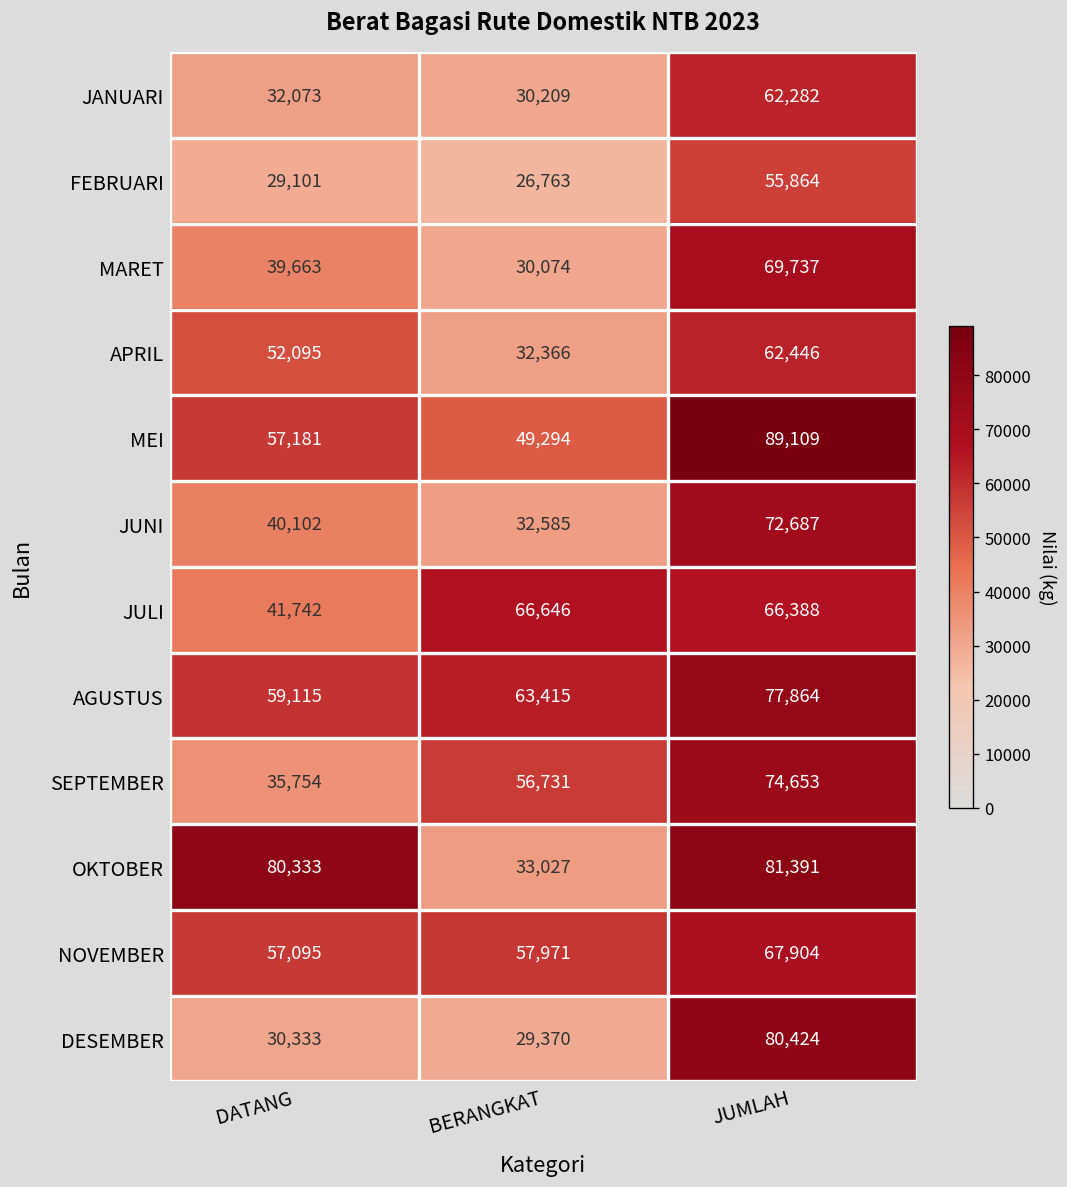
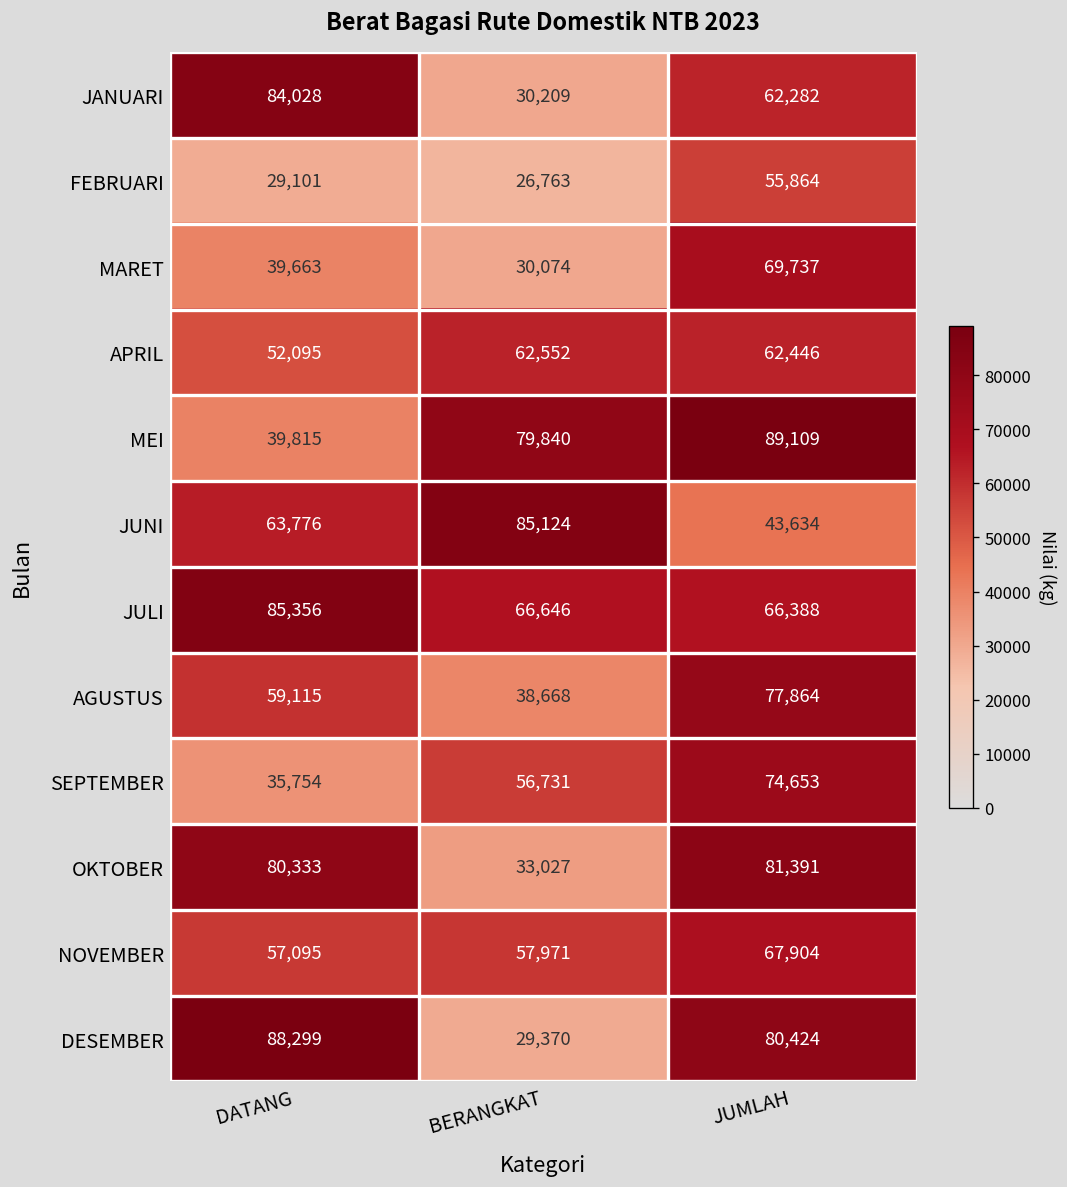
  {
    "JANUARI": {
-     "DATANG": "32,073",
+     "DATANG": "84,028",
      "BERANGKAT": "30,209",
      "JUMLAH": "62,282"
    },
    "FEBRUARI": {
      "DATANG": "29,101",
      "BERANGKAT": "26,763",
      "JUMLAH": "55,864"
    },
    "MARET": {
      "DATANG": "39,663",
      "BERANGKAT": "30,074",
      "JUMLAH": "69,737"
    },
    "APRIL": {
      "DATANG": "52,095",
-     "BERANGKAT": "32,366",
+     "BERANGKAT": "62,552",
      "JUMLAH": "62,446"
    },
    "MEI": {
-     "DATANG": "57,181",
-     "BERANGKAT": "49,294",
+     "DATANG": "39,815",
+     "BERANGKAT": "79,840",
      "JUMLAH": "89,109"
    },
    "JUNI": {
-     "DATANG": "40,102",
-     "BERANGKAT": "32,585",
-     "JUMLAH": "72,687"
+     "DATANG": "63,776",
+     "BERANGKAT": "85,124",
+     "JUMLAH": "43,634"
    },
    "JULI": {
-     "DATANG": "41,742",
+     "DATANG": "85,356",
      "BERANGKAT": "66,646",
      "JUMLAH": "66,388"
    },
    "AGUSTUS": {
      "DATANG": "59,115",
-     "BERANGKAT": "63,415",
+     "BERANGKAT": "38,668",
      "JUMLAH": "77,864"
    },
    "SEPTEMBER": {
      "DATANG": "35,754",
      "BERANGKAT": "56,731",
      "JUMLAH": "74,653"
    },
    "OKTOBER": {
      "DATANG": "80,333",
      "BERANGKAT": "33,027",
      "JUMLAH": "81,391"
    },
    "NOVEMBER": {
      "DATANG": "57,095",
      "BERANGKAT": "57,971",
      "JUMLAH": "67,904"
    },
    "DESEMBER": {
-     "DATANG": "30,333",
+     "DATANG": "88,299",
      "BERANGKAT": "29,370",
      "JUMLAH": "80,424"
    }
  }
